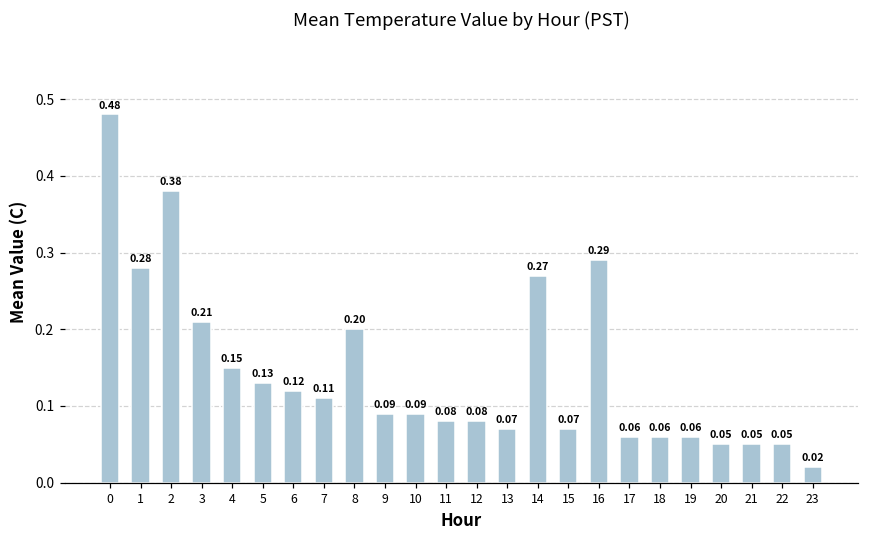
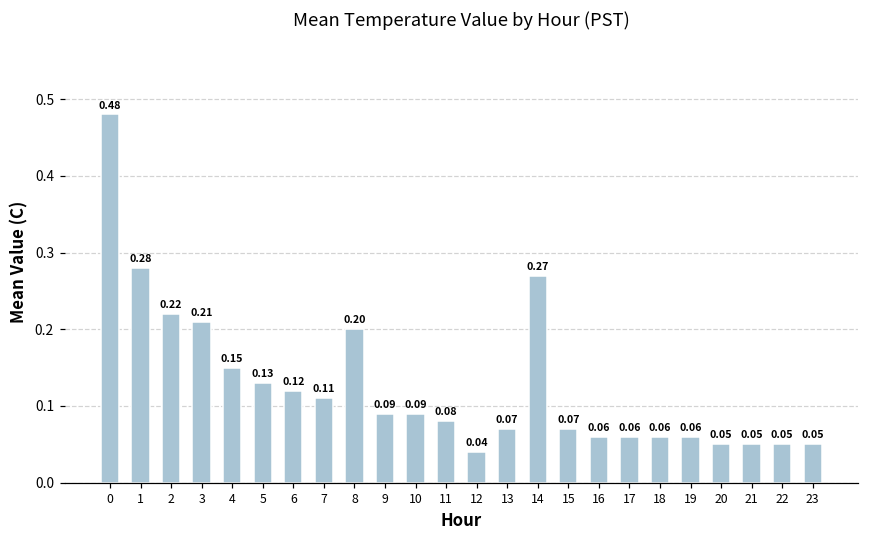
  {
    "0": 0.48,
    "1": 0.28,
-   "2": 0.38,
+   "2": 0.22,
    "3": 0.21,
    "4": 0.15,
    "5": 0.13,
    "6": 0.12,
    "7": 0.11,
    "8": 0.20,
    "9": 0.09,
    "10": 0.09,
    "11": 0.08,
-   "12": 0.08,
+   "12": 0.04,
    "13": 0.07,
    "14": 0.27,
    "15": 0.07,
-   "16": 0.29,
+   "16": 0.06,
    "17": 0.06,
    "18": 0.06,
    "19": 0.06,
    "20": 0.05,
    "21": 0.05,
    "22": 0.05,
-   "23": 0.02
+   "23": 0.05
  }
